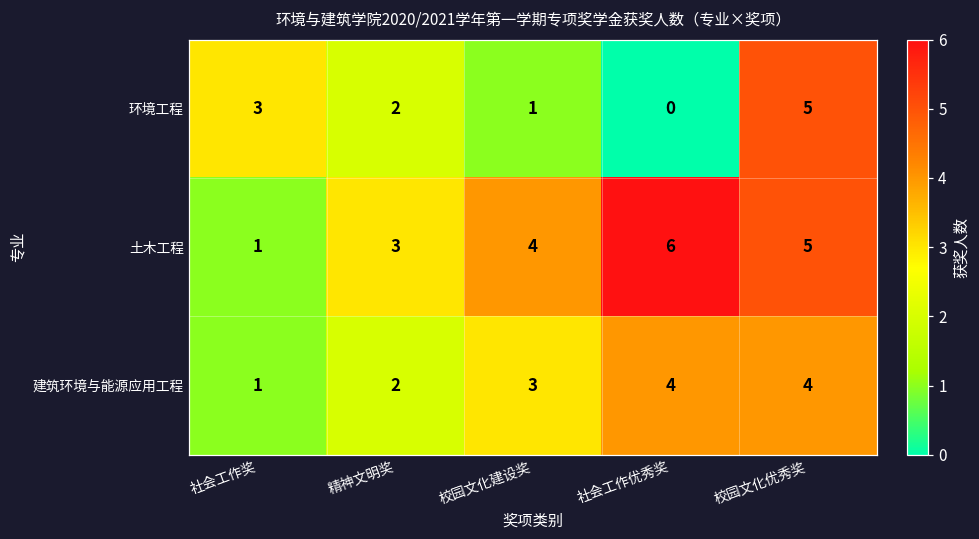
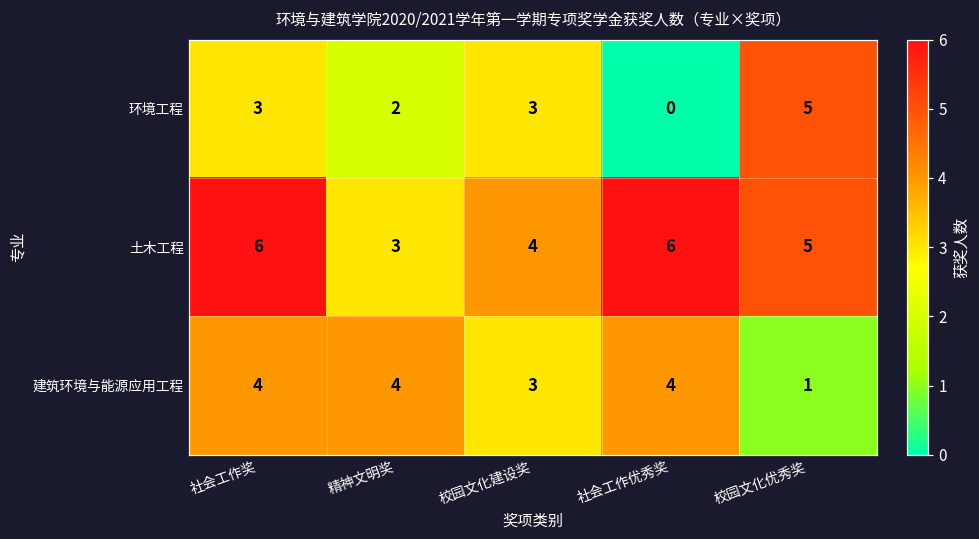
  {
    "环境工程": {
      "社会工作奖": 3,
      "精神文明奖": 2,
-     "校园文化建设奖": 1,
+     "校园文化建设奖": 3,
      "社会工作优秀奖": 0,
      "校园文化优秀奖": 5
    },
    "土木工程": {
-     "社会工作奖": 1,
+     "社会工作奖": 6,
      "精神文明奖": 3,
      "校园文化建设奖": 4,
      "社会工作优秀奖": 6,
      "校园文化优秀奖": 5
    },
    "建筑环境与能源应用工程": {
-     "社会工作奖": 1,
-     "精神文明奖": 2,
+     "社会工作奖": 4,
+     "精神文明奖": 4,
      "校园文化建设奖": 3,
      "社会工作优秀奖": 4,
-     "校园文化优秀奖": 4
+     "校园文化优秀奖": 1
    }
  }
